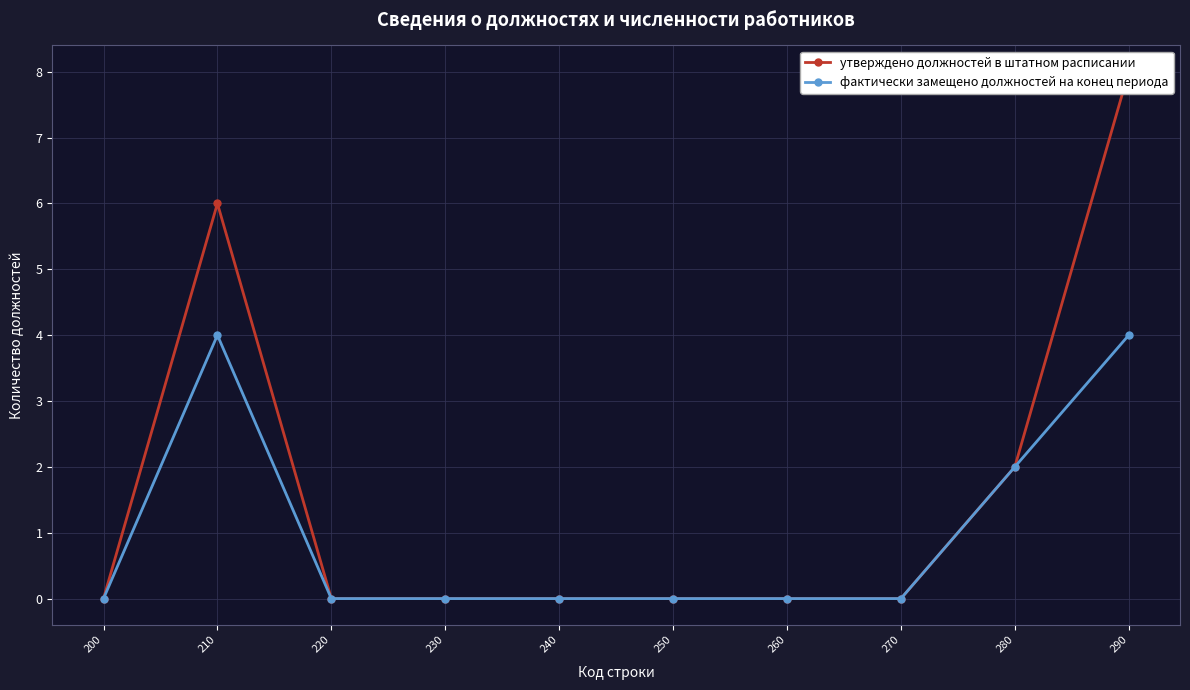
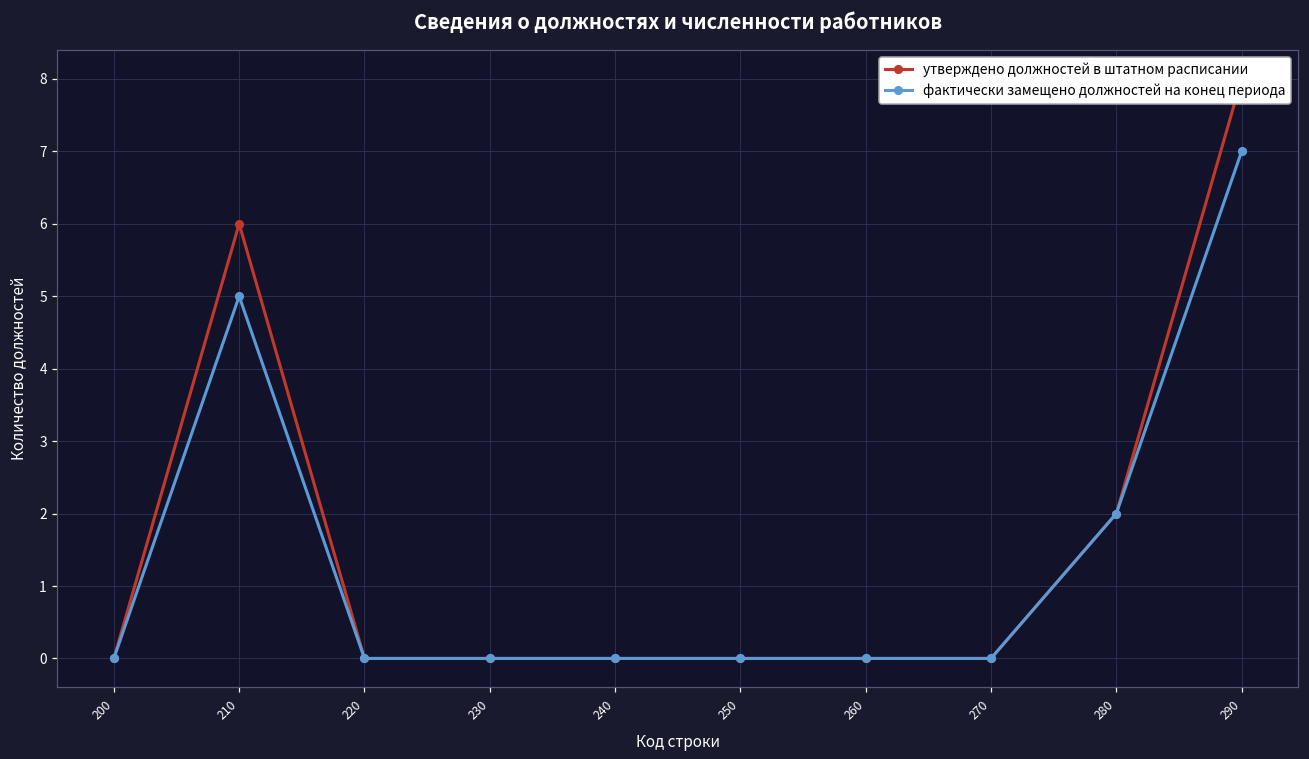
  {
    "утверждено должностей в штатном расписании": {
      "210": 6
    },
    "фактически замещено должностей на конец периода": {
-     "210": 4,
-     "290": 4
+     "210": 5,
+     "290": 7
    }
  }
